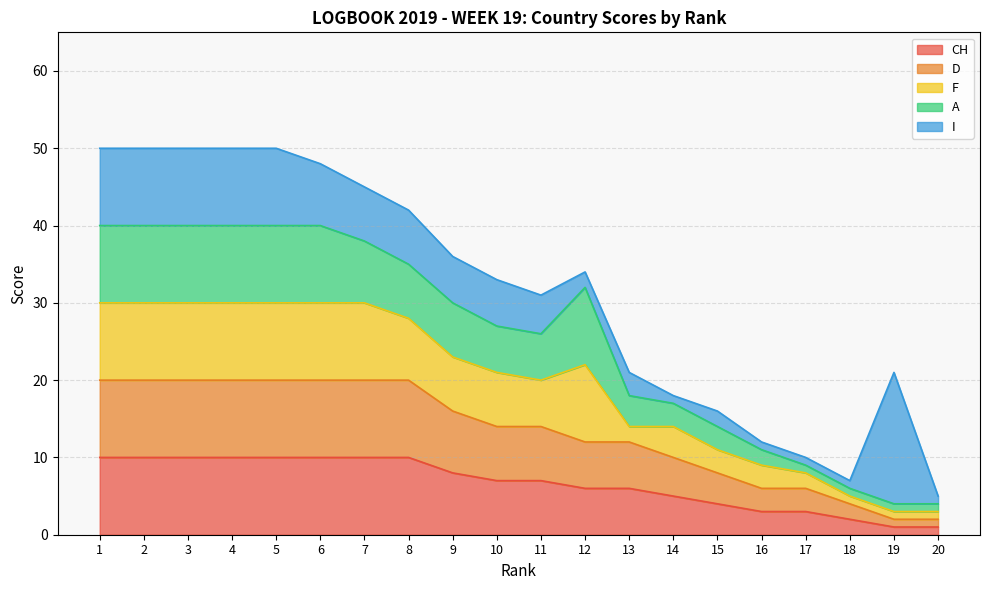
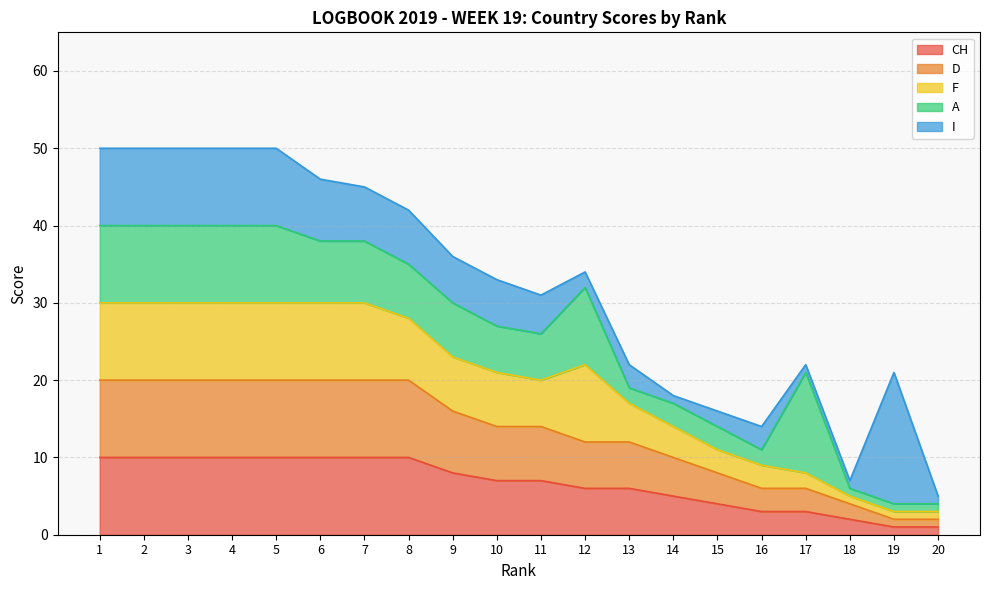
  {
    "F": {
      "1": 10,
      "2": 10,
      "3": 10,
      "4": 10,
      "5": 10,
      "6": 10,
      "7": 10,
      "8": 8,
      "9": 7,
      "10": 7,
      "11": 6,
      "12": 10,
-     "13": 2,
+     "13": 5,
      "14": 4,
      "15": 3,
      "16": 3,
      "17": 2,
      "18": 1,
      "19": 1,
      "20": 1
    },
    "A": {
      "1": 10,
      "2": 10,
      "3": 10,
      "4": 10,
      "5": 10,
-     "6": 10,
+     "6": 8,
      "7": 8,
      "8": 7,
      "9": 7,
      "10": 6,
      "11": 6,
      "12": 10,
-     "13": 4,
+     "13": 2,
      "14": 3,
      "15": 3,
      "16": 2,
-     "17": 1,
+     "17": 13,
      "18": 1,
      "19": 1,
      "20": 1
    },
    "I": {
      "1": 10,
      "2": 10,
      "3": 10,
      "4": 10,
      "5": 10,
      "6": 8,
      "7": 7,
      "8": 7,
      "9": 6,
      "10": 6,
      "11": 5,
      "12": 2,
      "13": 3,
      "14": 1,
      "15": 2,
-     "16": 1,
+     "16": 3,
      "17": 1,
      "18": 1,
      "19": 17,
      "20": 1
    }
  }
